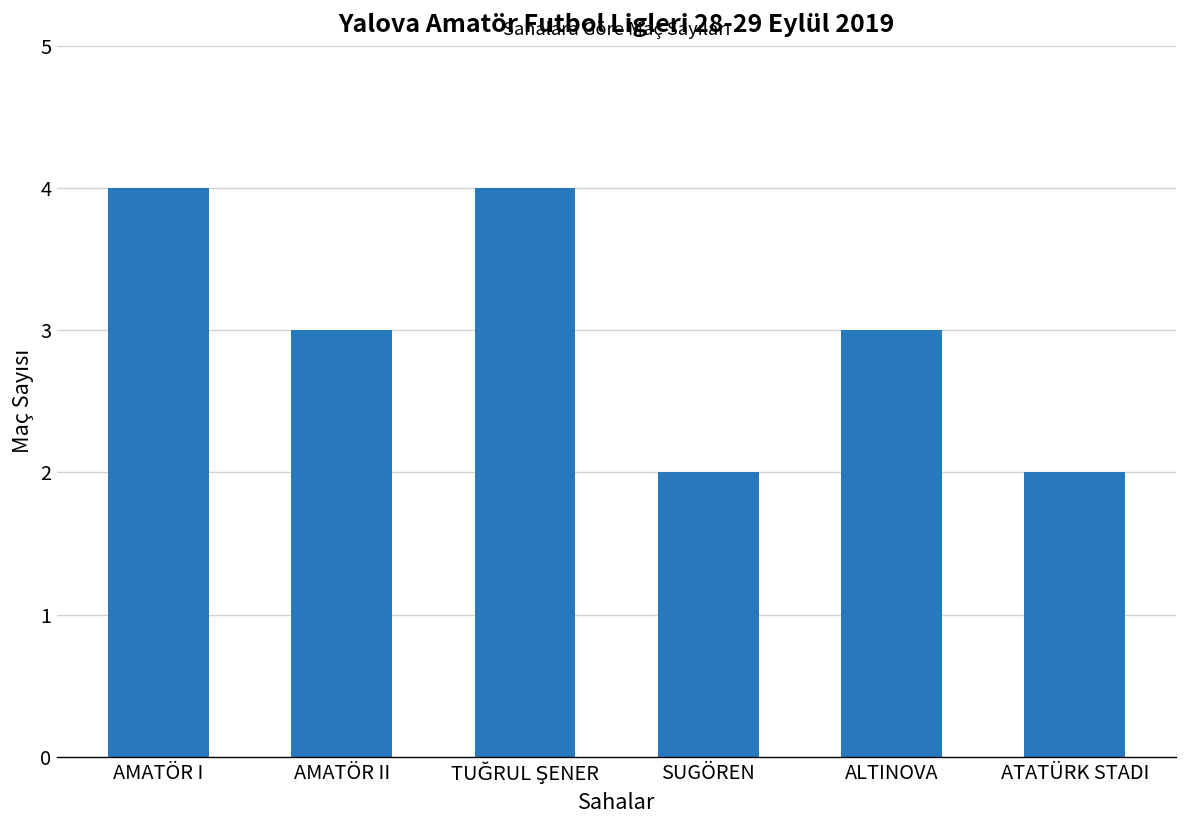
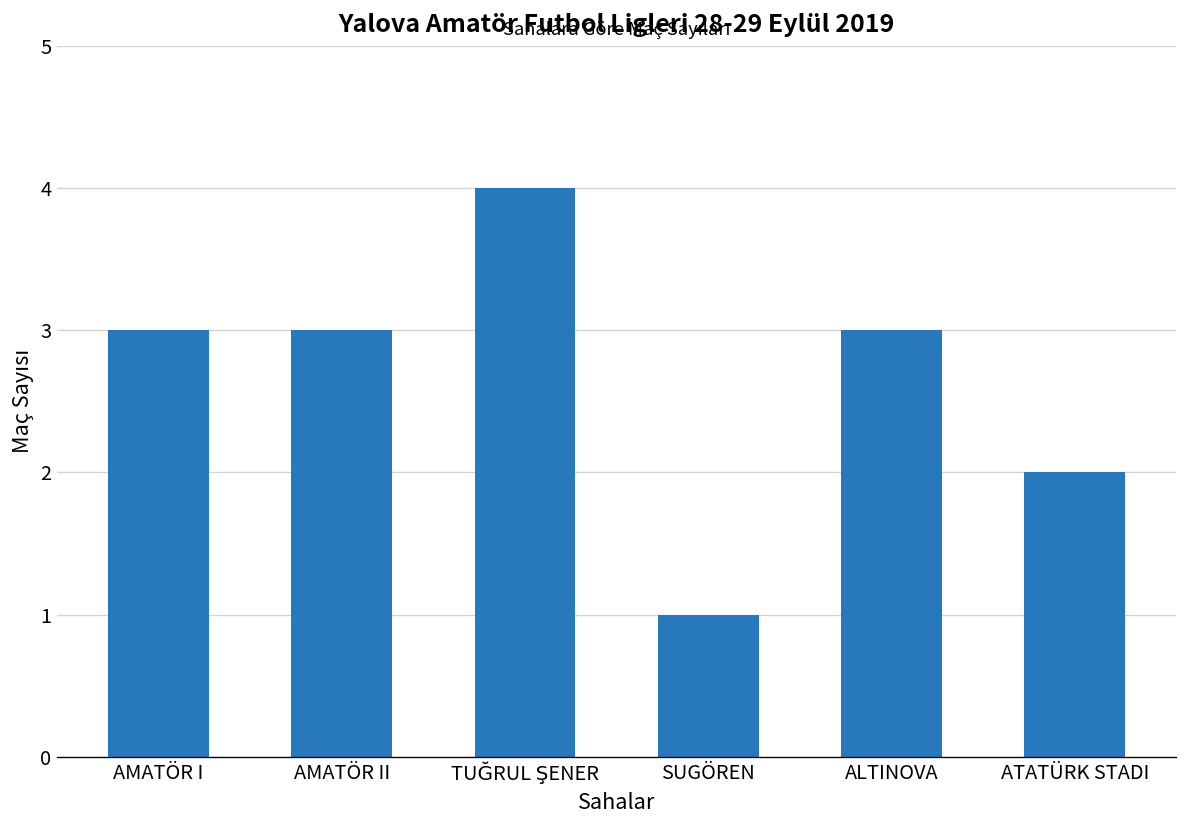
  {
-   "AMATÖR I": 4,
+   "AMATÖR I": 3,
    "AMATÖR II": 3,
    "TUĞRUL ŞENER": 4,
-   "SUGÖREN": 2,
+   "SUGÖREN": 1,
    "ALTINOVA": 3,
    "ATATÜRK STADI": 2
  }
